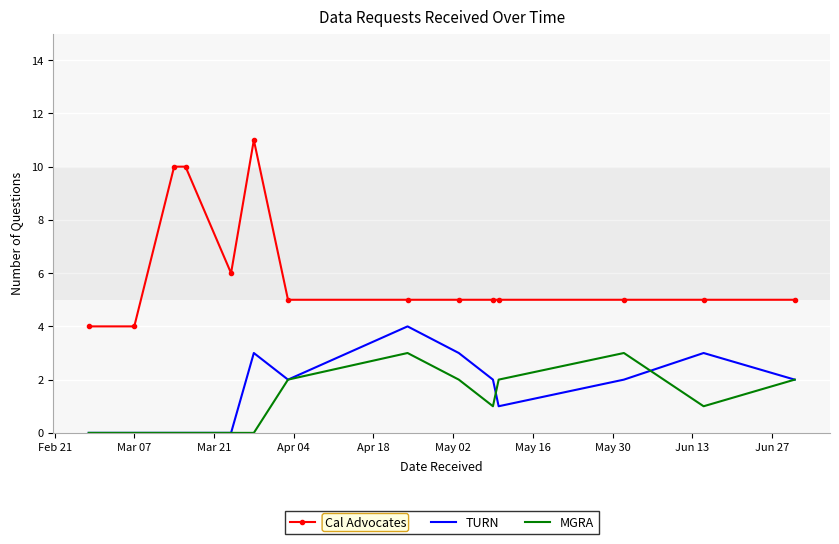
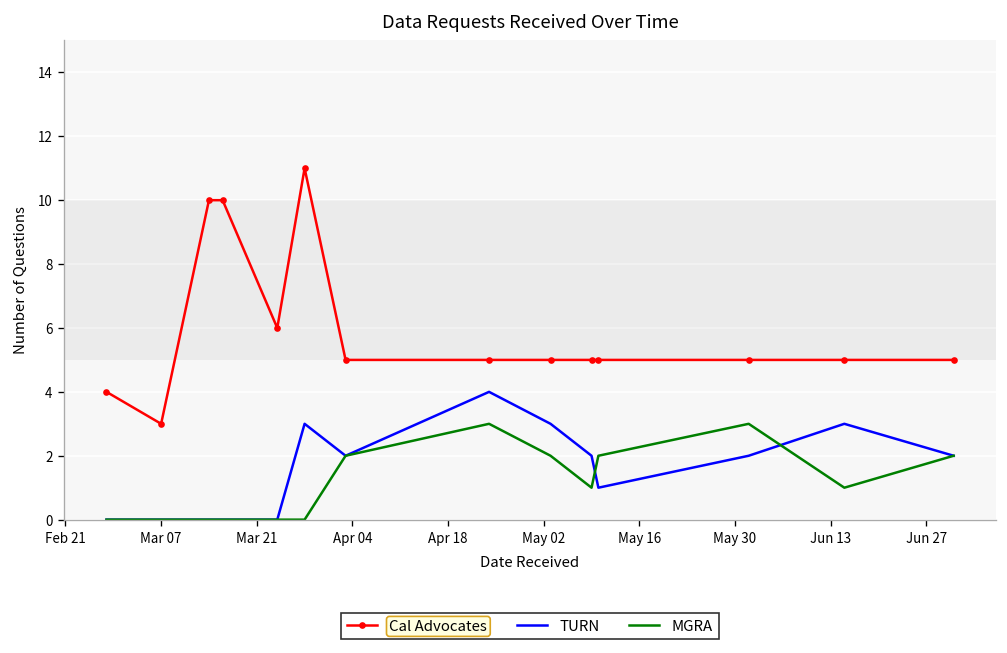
  {
    "Cal Advocates": {
-     "Mar 07": 4
+     "Mar 07": 3
    }
  }
